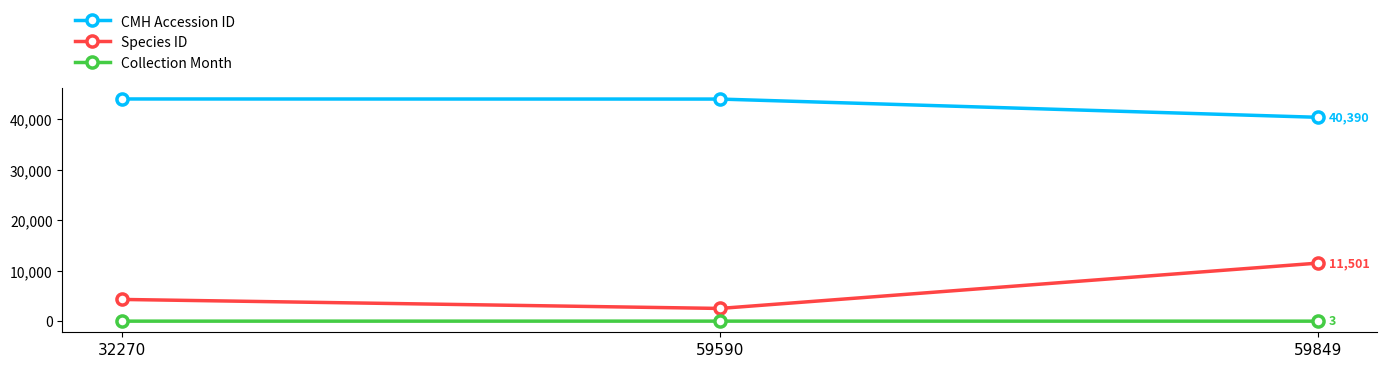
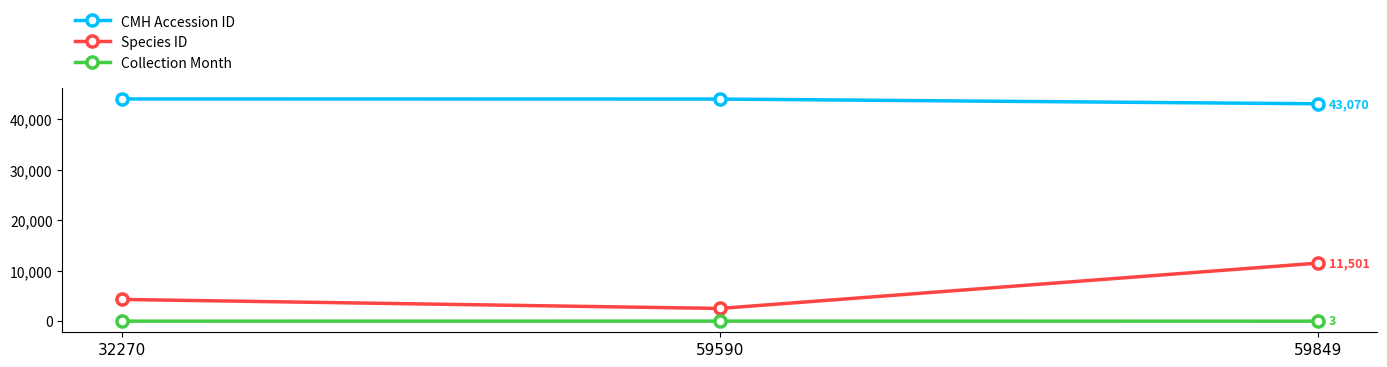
  {
    "CMH Accession ID": {
-     "59849": "40,390"
+     "59849": "43,070"
    },
    "Species ID": {
      "59849": "11,501"
    },
    "Collection Month": {
      "59849": "3"
    }
  }
